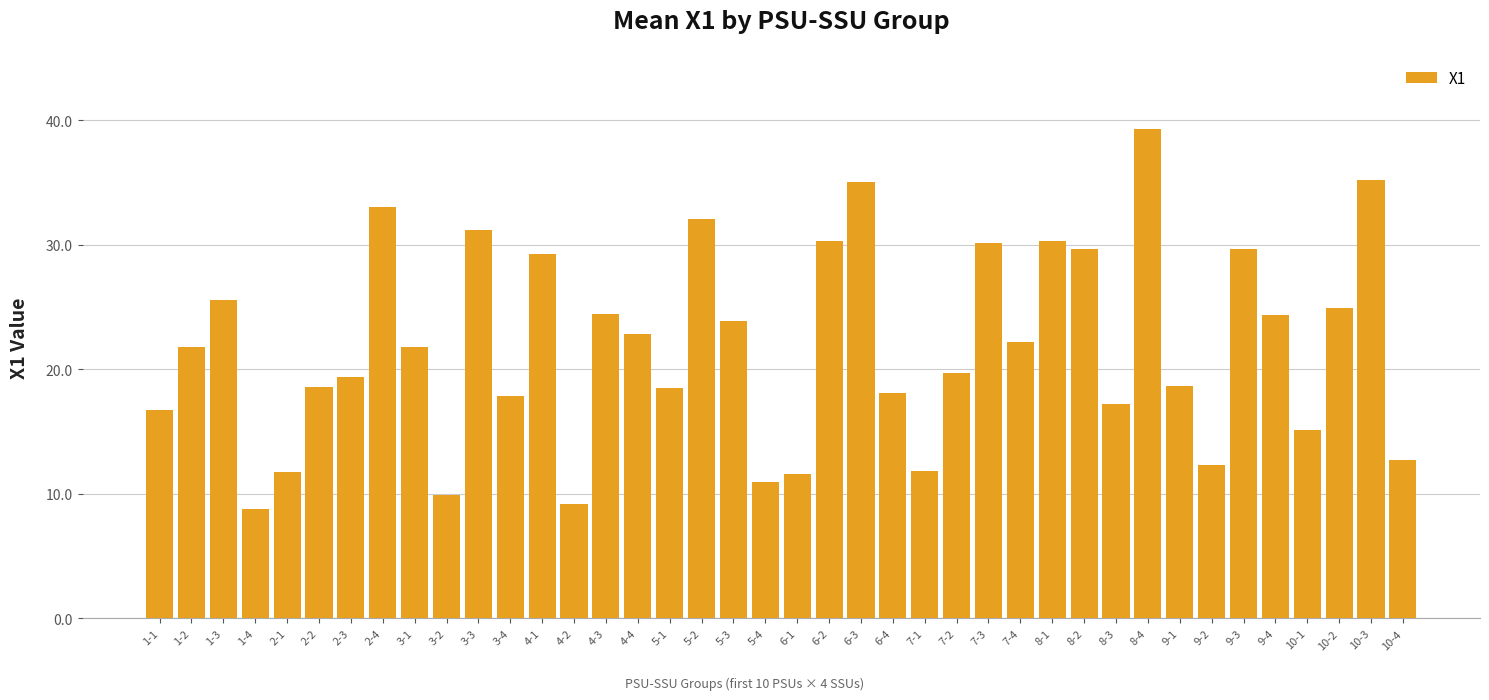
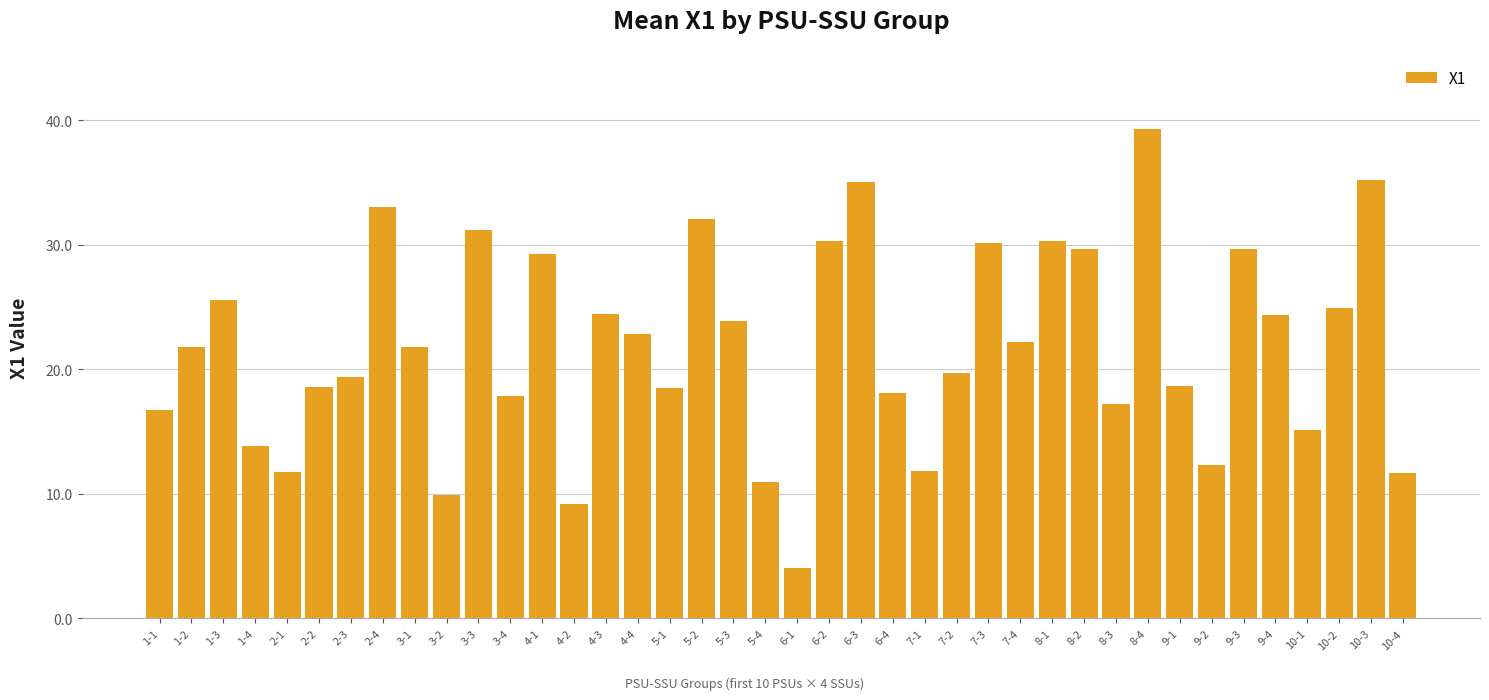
  {
    "1-1": 16.7,
    "1-2": 21.8,
    "1-3": 25.6,
-   "1-4": 8.8,
+   "1-4": 13.9,
    "2-1": 11.8,
    "2-2": 18.6,
    "2-3": 19.4,
    "2-4": 33.1,
    "3-1": 21.8,
    "3-2": 9.9,
    "3-3": 31.2,
    "3-4": 17.8,
    "4-1": 29.3,
    "4-2": 9.2,
    "4-3": 24.5,
    "4-4": 22.8,
    "5-1": 18.5,
    "5-2": 32.1,
    "5-3": 23.9,
    "5-4": 11.0,
-   "6-1": 11.6,
+   "6-1": 4.1,
    "6-2": 30.3,
    "6-3": 35.1,
    "6-4": 18.1,
    "7-1": 11.8,
    "7-2": 19.7,
    "7-3": 30.1,
    "7-4": 22.2,
    "8-1": 30.4,
    "8-2": 29.7,
    "8-3": 17.2,
    "8-4": 39.3,
    "9-1": 18.7,
    "9-2": 12.4,
    "9-3": 29.7,
    "9-4": 24.4,
    "10-1": 15.1,
    "10-2": 24.9,
    "10-3": 35.3,
-   "10-4": 12.7
+   "10-4": 11.7
  }
